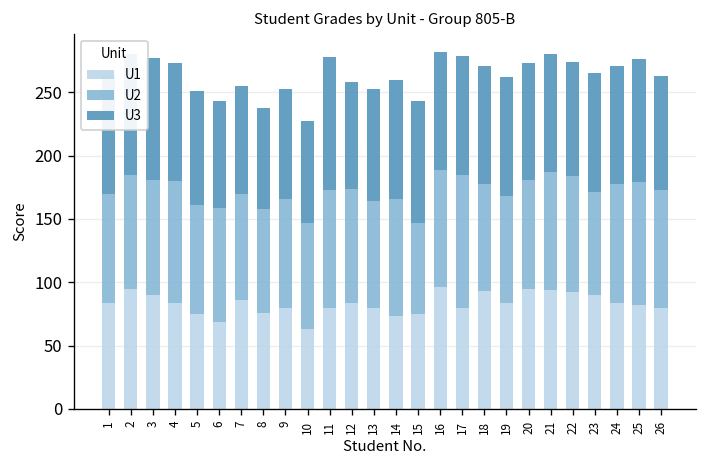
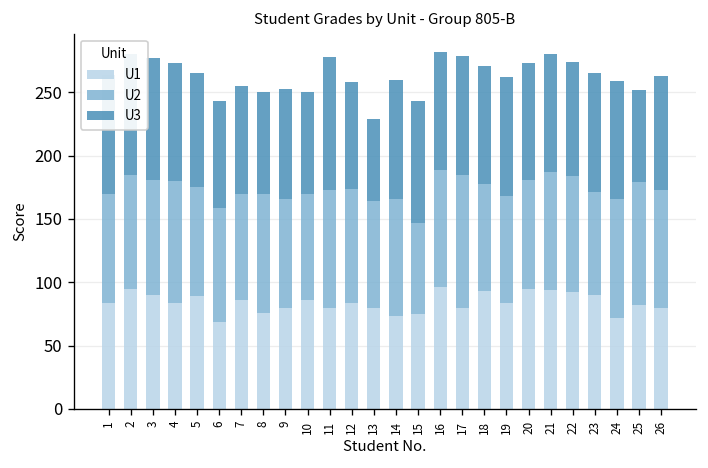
  {
    "U1": {
      "1": 84,
      "2": 95,
      "3": 90,
      "4": 84,
-     "5": 75,
+     "5": 89,
      "6": 69,
      "7": 86,
      "8": 76,
      "9": 80,
-     "10": 63,
+     "10": 86,
      "11": 80,
      "12": 84,
      "13": 80,
      "14": 73,
      "15": 75,
      "16": 96,
      "17": 80,
      "18": 93,
      "19": 84,
      "20": 95,
      "21": 94,
      "22": 92,
      "23": 90,
-     "24": 84,
+     "24": 72,
      "25": 82,
      "26": 80
    },
    "U2": {
      "1": 86,
      "2": 90,
      "3": 91,
      "4": 96,
      "5": 86,
      "6": 90,
      "7": 84,
-     "8": 82,
+     "8": 94,
      "9": 86,
      "10": 84,
      "11": 93,
      "12": 90,
      "13": 84,
      "14": 93,
      "15": 72,
      "16": 93,
      "17": 105,
      "18": 85,
      "19": 84,
      "20": 86,
      "21": 93,
      "22": 92,
      "23": 81,
      "24": 94,
      "25": 97,
      "26": 93
    },
    "U3": {
      "3": 96,
      "4": 93,
      "5": 90,
      "6": 84,
      "7": 85,
      "8": 80,
      "9": 87,
      "10": 80,
      "11": 105,
      "12": 84,
-     "13": 89,
+     "13": 65,
      "14": 94,
      "15": 96,
      "16": 93,
      "17": 94,
      "18": 93,
      "19": 94,
      "20": 92,
      "21": 93,
      "22": 90,
      "23": 94,
      "24": 93,
-     "25": 97,
+     "25": 73,
      "26": 90
    }
  }
